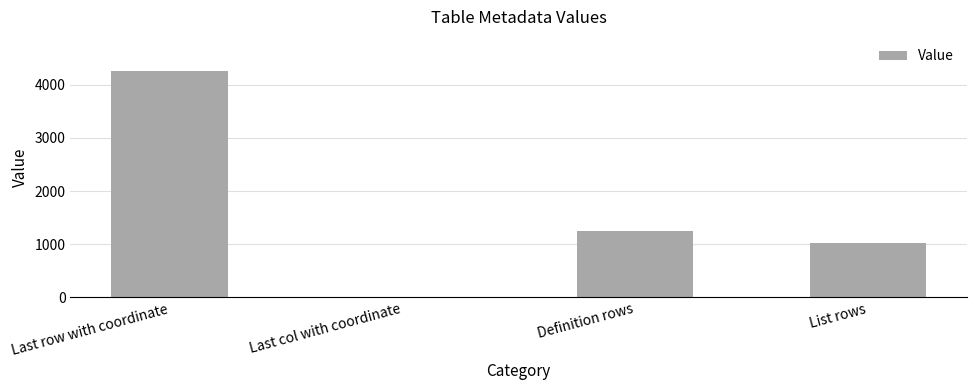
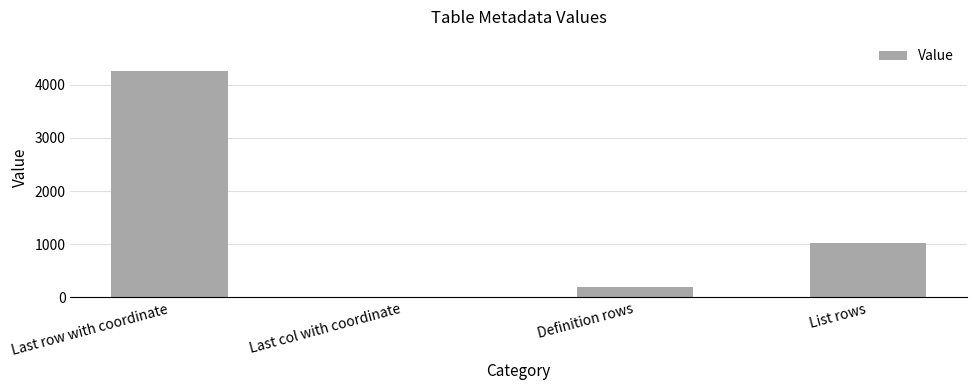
  {
    "Last row with coordinate": 4300,
-   "Definition rows": 1300,
+   "Definition rows": 200,
    "List rows": 1000
  }
